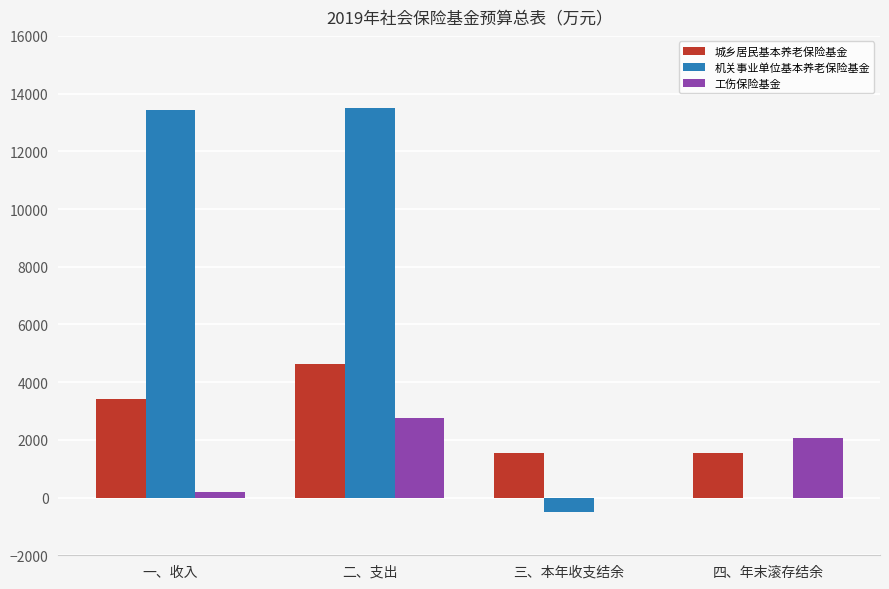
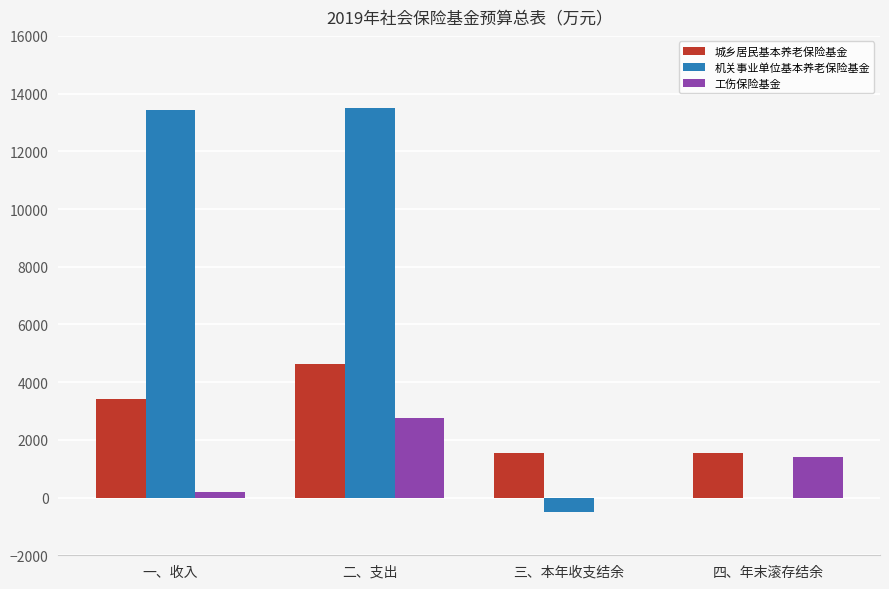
  {
    "城乡居民基本养老保险基金": {
      "一、收入": 3400,
      "二、支出": 4600,
      "三、本年收支结余": 1600,
      "四、年末滚存结余": 1600
    },
    "机关事业单位基本养老保险基金": {
      "一、收入": 13400,
      "二、支出": 13500,
      "三、本年收支结余": -500,
      "四、年末滚存结余": 0
    },
    "工伤保险基金": {
      "一、收入": 200,
      "二、支出": 2800,
-     "四、年末滚存结余": 2100
+     "四、年末滚存结余": 1400
    }
  }
